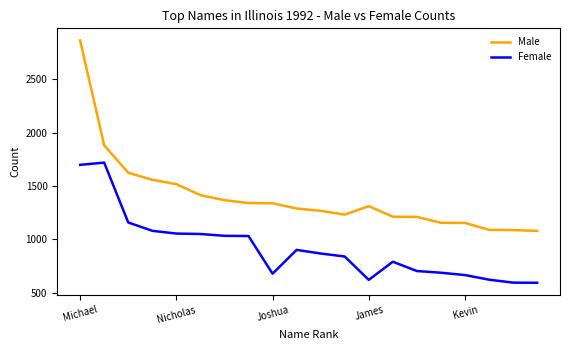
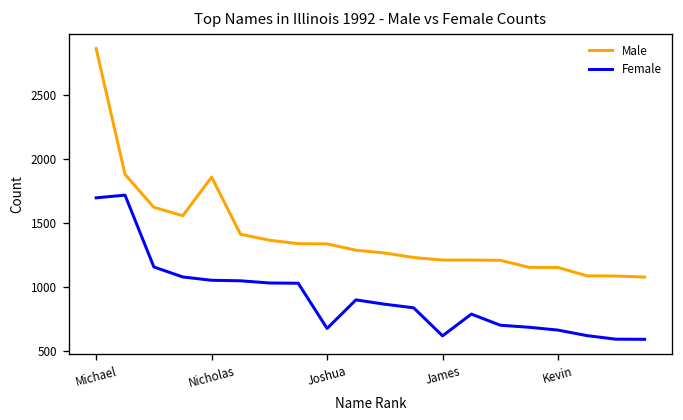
  {
    "Male": {
      "Michael": 2860,
-     "Nicholas": 1520,
+     "Nicholas": 1860,
      "Joshua": 1340,
-     "James": 1310,
+     "James": 1210,
      "Kevin": 1150
    },
    "Female": {
      "Michael": 1700,
      "Nicholas": 1050,
      "Joshua": 680,
      "James": 620,
      "Kevin": 660
    }
  }
